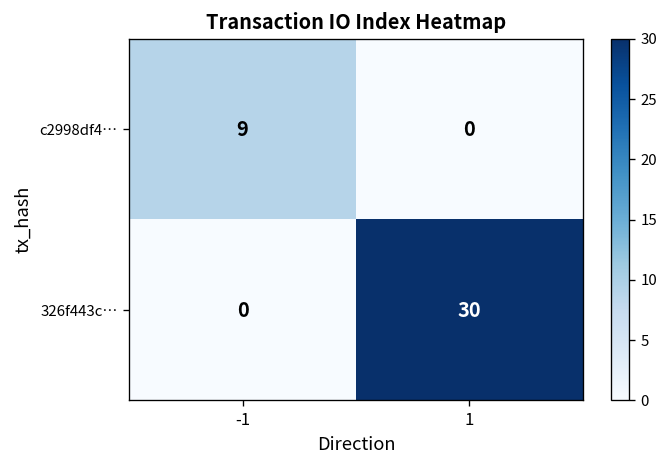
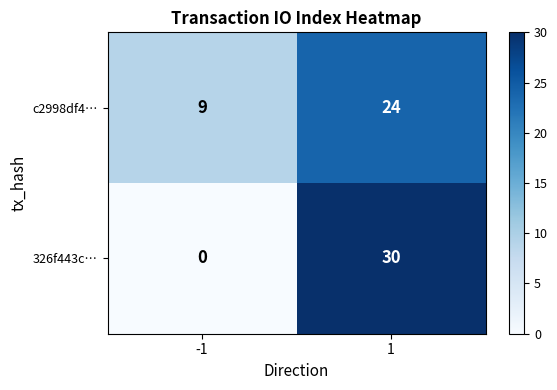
  {
    "c2998df4…": {
      "-1": 9,
-     "1": 0
+     "1": 24
    },
    "326f443c…": {
      "-1": 0,
      "1": 30
    }
  }
